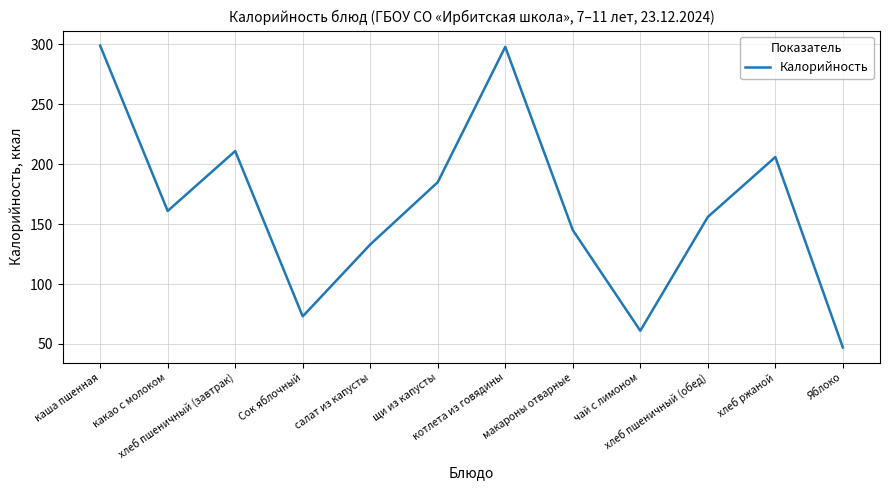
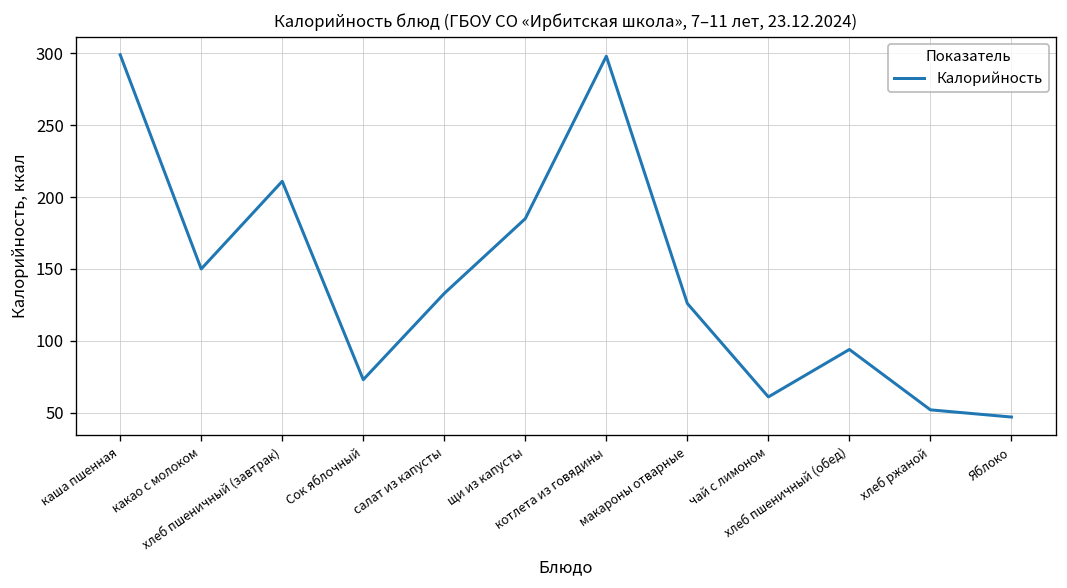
  {
    "каша пшенная": 299,
-   "какао с молоком": 161,
+   "какао с молоком": 150,
    "хлеб пшеничный (завтрак)": 211,
    "Сок яблочный": 73,
    "салат из капусты": 133,
    "щи из капусты": 185,
    "котлета из говядины": 298,
-   "макароны отварные": 145,
+   "макароны отварные": 126,
    "чай с лимоном": 61,
-   "хлеб пшеничный (обед)": 156,
-   "хлеб ржаной": 206,
+   "хлеб пшеничный (обед)": 94,
+   "хлеб ржаной": 52,
    "Яблоко": 47
  }
